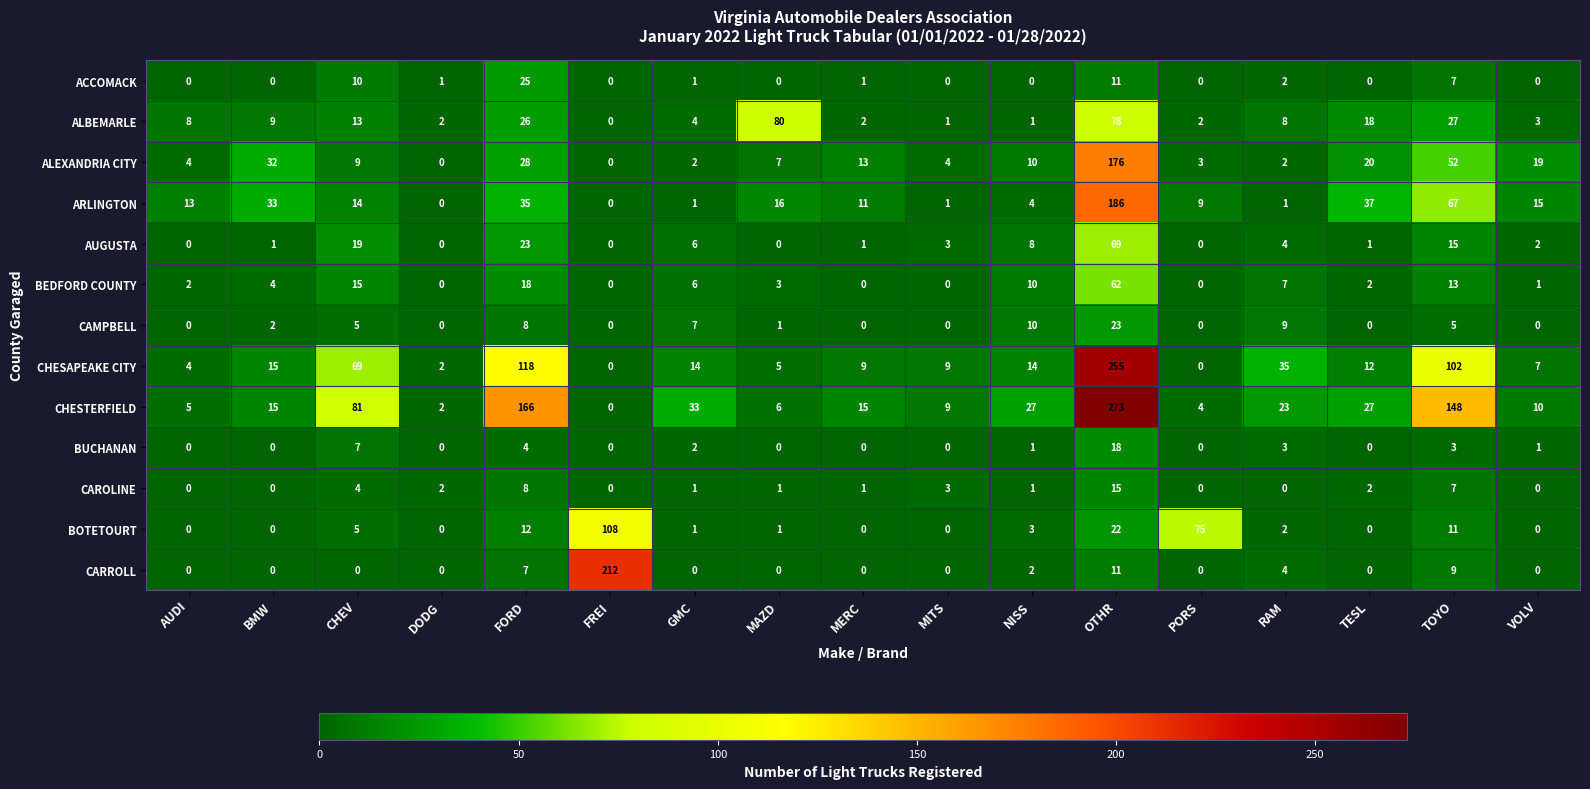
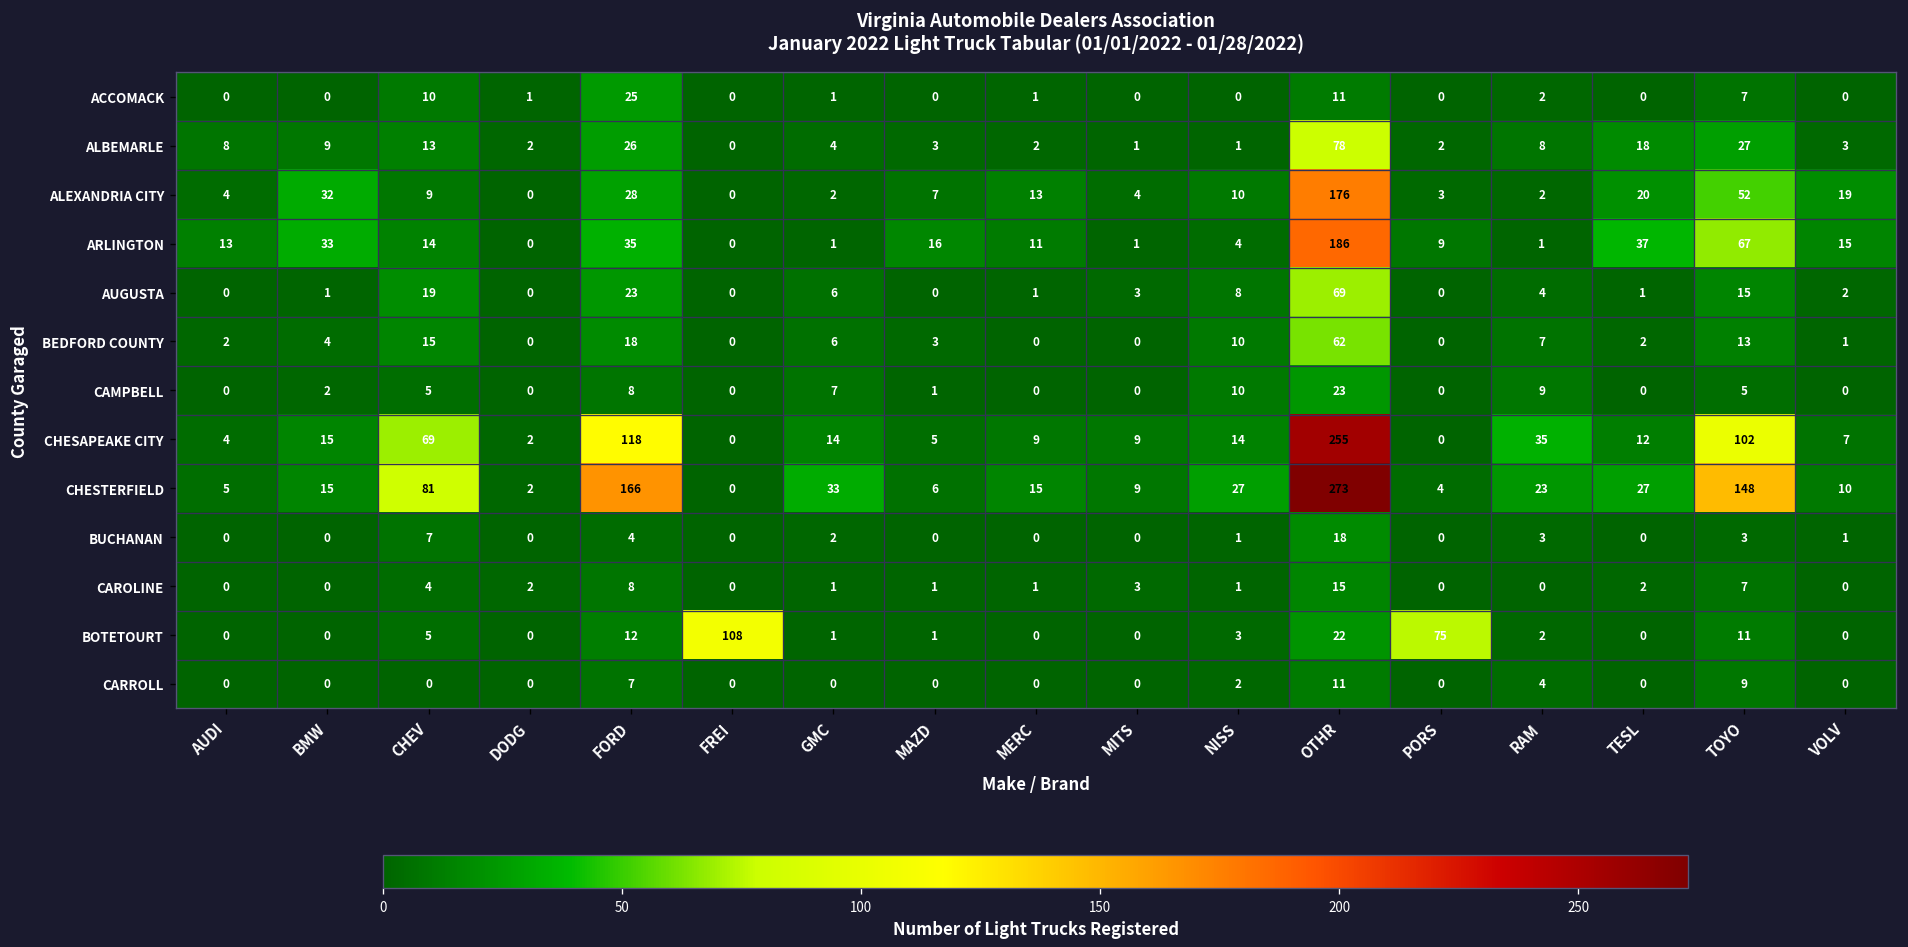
  {
    "ALBEMARLE": {
      "AUDI": 8,
      "BMW": 9,
      "CHEV": 13,
      "DODG": 2,
      "FORD": 26,
      "FREI": 0,
      "GMC": 4,
-     "MAZD": 80,
+     "MAZD": 3,
      "MERC": 2,
      "MITS": 1,
      "NISS": 1,
      "OTHR": 78,
      "PORS": 2,
      "RAM": 8,
      "TESL": 18,
      "TOYO": 27,
      "VOLV": 3
    },
    "CARROLL": {
      "AUDI": 0,
      "BMW": 0,
      "CHEV": 0,
      "DODG": 0,
      "FORD": 7,
-     "FREI": 212,
+     "FREI": 0,
      "GMC": 0,
      "MAZD": 0,
      "MERC": 0,
      "MITS": 0,
      "NISS": 2,
      "OTHR": 11,
      "PORS": 0,
      "RAM": 4,
      "TESL": 0,
      "TOYO": 9,
      "VOLV": 0
    }
  }
